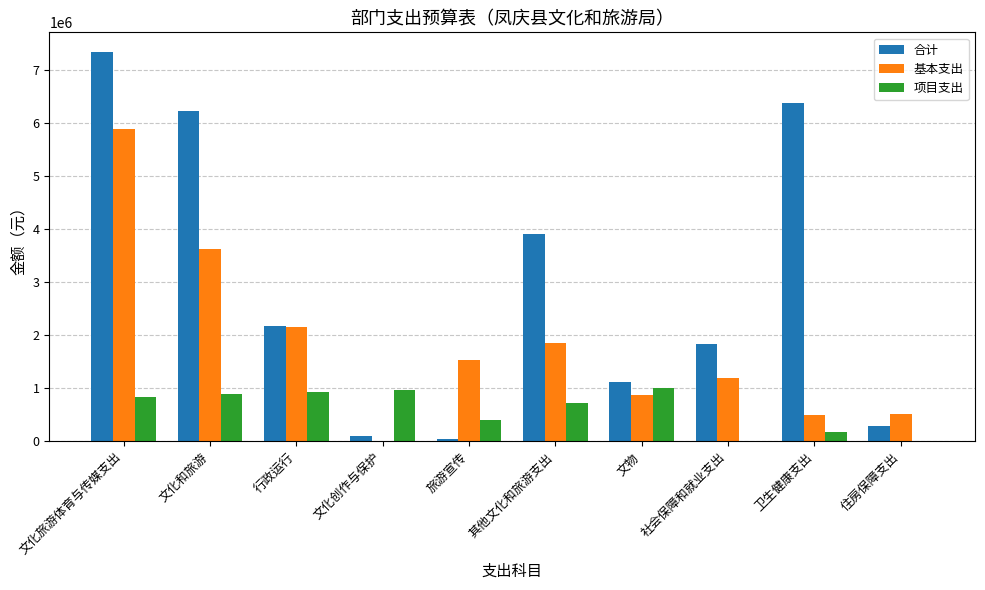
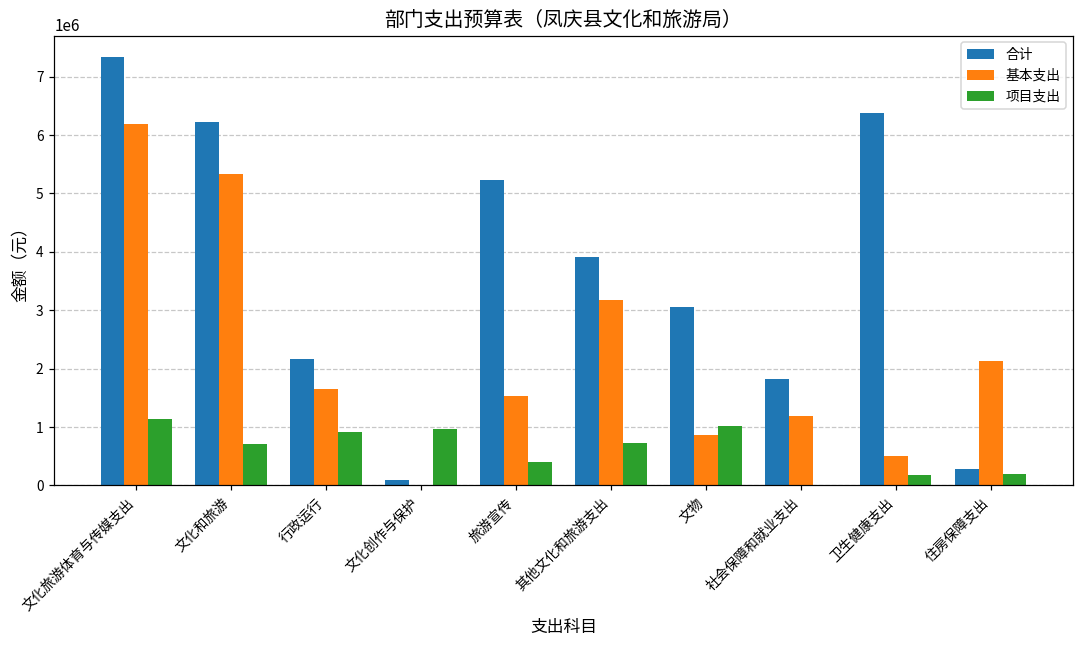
  {
    "合计": {
      "文化旅游体育与传媒支出": 7300000,
      "文化和旅游": 6200000,
      "行政运行": 2200000,
      "文化创作与保护": 100000,
-     "旅游宣传": 100000,
+     "旅游宣传": 5200000,
      "其他文化和旅游支出": 3900000,
-     "文物": 1100000,
+     "文物": 3100000,
      "社会保障和就业支出": 1800000,
      "卫生健康支出": 6400000,
      "住房保障支出": 300000
    },
    "基本支出": {
-     "文化旅游体育与传媒支出": 5900000,
-     "文化和旅游": 3600000,
-     "行政运行": 2100000,
+     "文化旅游体育与传媒支出": 6200000,
+     "文化和旅游": 5300000,
+     "行政运行": 1600000,
      "文化创作与保护": 0,
      "旅游宣传": 1500000,
-     "其他文化和旅游支出": 1800000,
+     "其他文化和旅游支出": 3200000,
      "文物": 900000,
      "社会保障和就业支出": 1200000,
      "卫生健康支出": 500000,
-     "住房保障支出": 500000
+     "住房保障支出": 2100000
    },
    "项目支出": {
-     "文化旅游体育与传媒支出": 800000,
-     "文化和旅游": 900000,
+     "文化旅游体育与传媒支出": 1100000,
+     "文化和旅游": 700000,
      "行政运行": 900000,
      "文化创作与保护": 1000000,
      "旅游宣传": 400000,
      "其他文化和旅游支出": 700000,
      "文物": 1000000,
      "社会保障和就业支出": 0,
      "卫生健康支出": 200000,
-     "住房保障支出": 0
+     "住房保障支出": 200000
    }
  }
